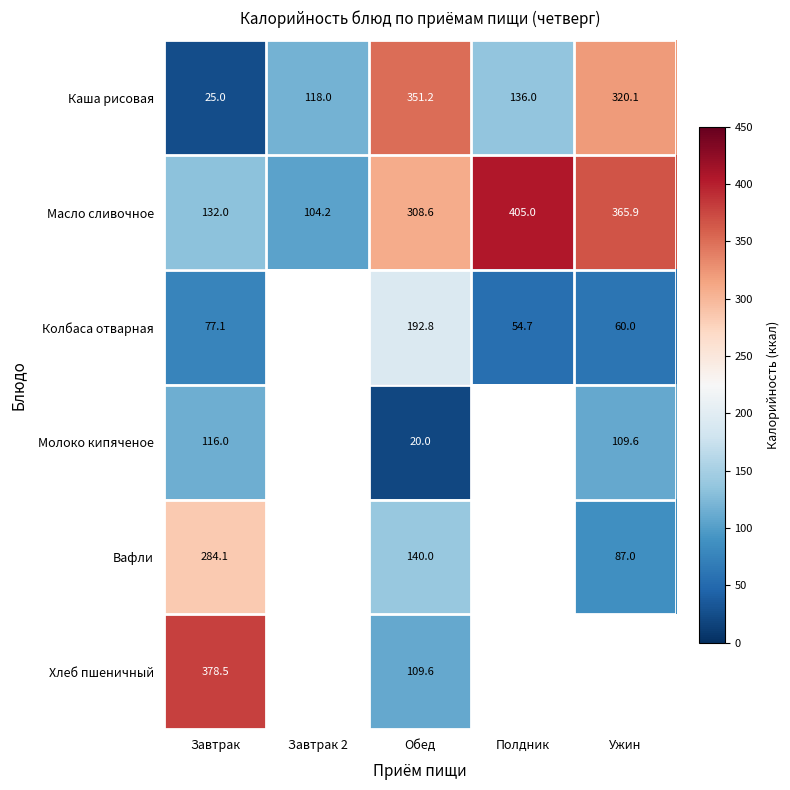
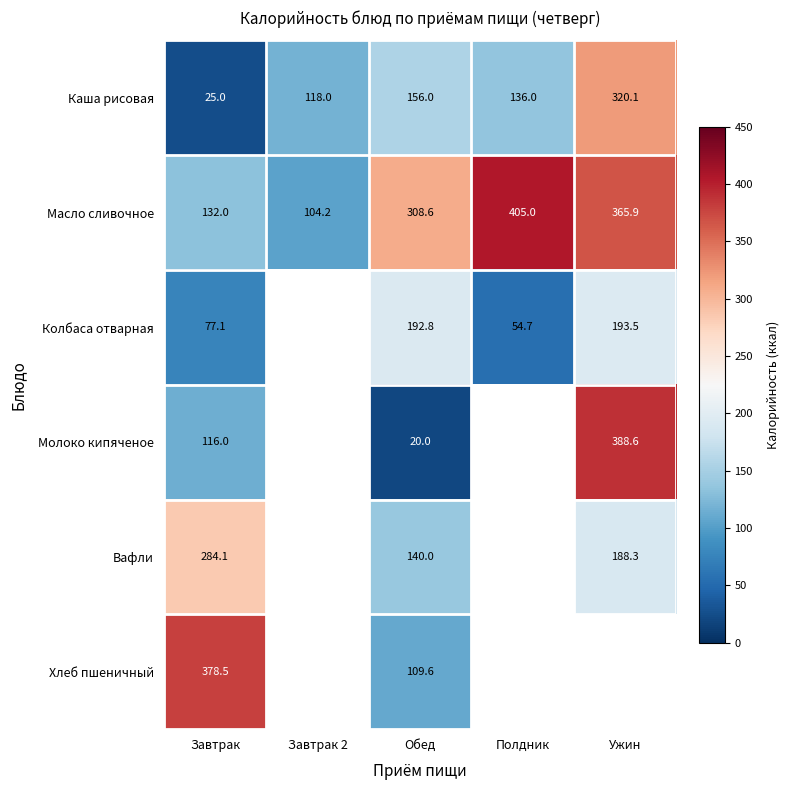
  {
    "Каша рисовая": {
      "Завтрак": 25.0,
      "Завтрак 2": 118.0,
-     "Обед": 351.2,
+     "Обед": 156.0,
      "Полдник": 136.0,
      "Ужин": 320.1
    },
    "Масло сливочное": {
      "Завтрак": 132.0,
      "Завтрак 2": 104.2,
      "Обед": 308.6,
      "Полдник": 405.0,
      "Ужин": 365.9
    },
    "Колбаса отварная": {
      "Завтрак": 77.1,
      "Обед": 192.8,
      "Полдник": 54.7,
-     "Ужин": 60.0
+     "Ужин": 193.5
    },
    "Молоко кипяченое": {
      "Завтрак": 116.0,
      "Обед": 20.0,
-     "Ужин": 109.6
+     "Ужин": 388.6
    },
    "Вафли": {
      "Завтрак": 284.1,
      "Обед": 140.0,
-     "Ужин": 87.0
+     "Ужин": 188.3
    },
    "Хлеб пшеничный": {
      "Завтрак": 378.5,
      "Обед": 109.6
    }
  }
